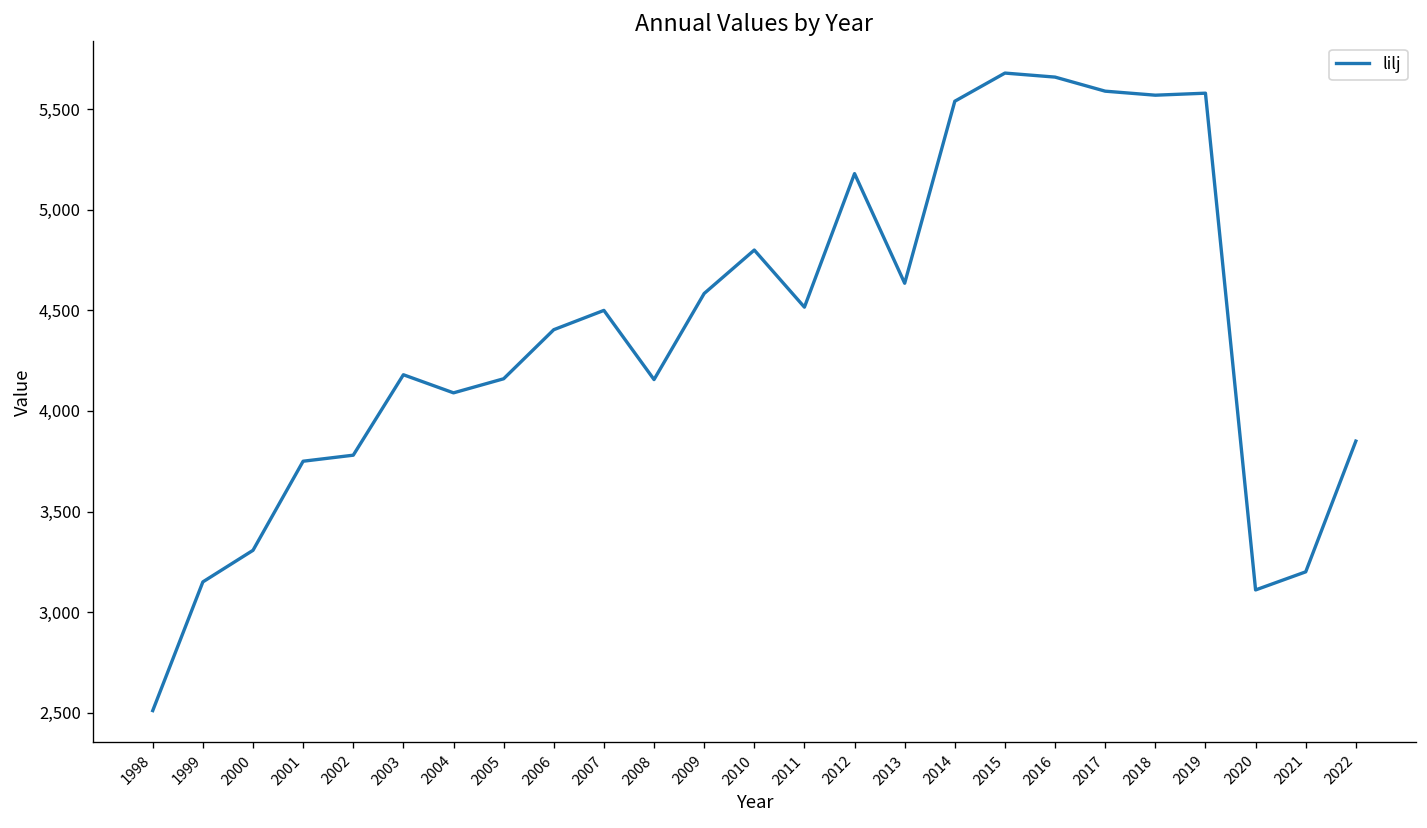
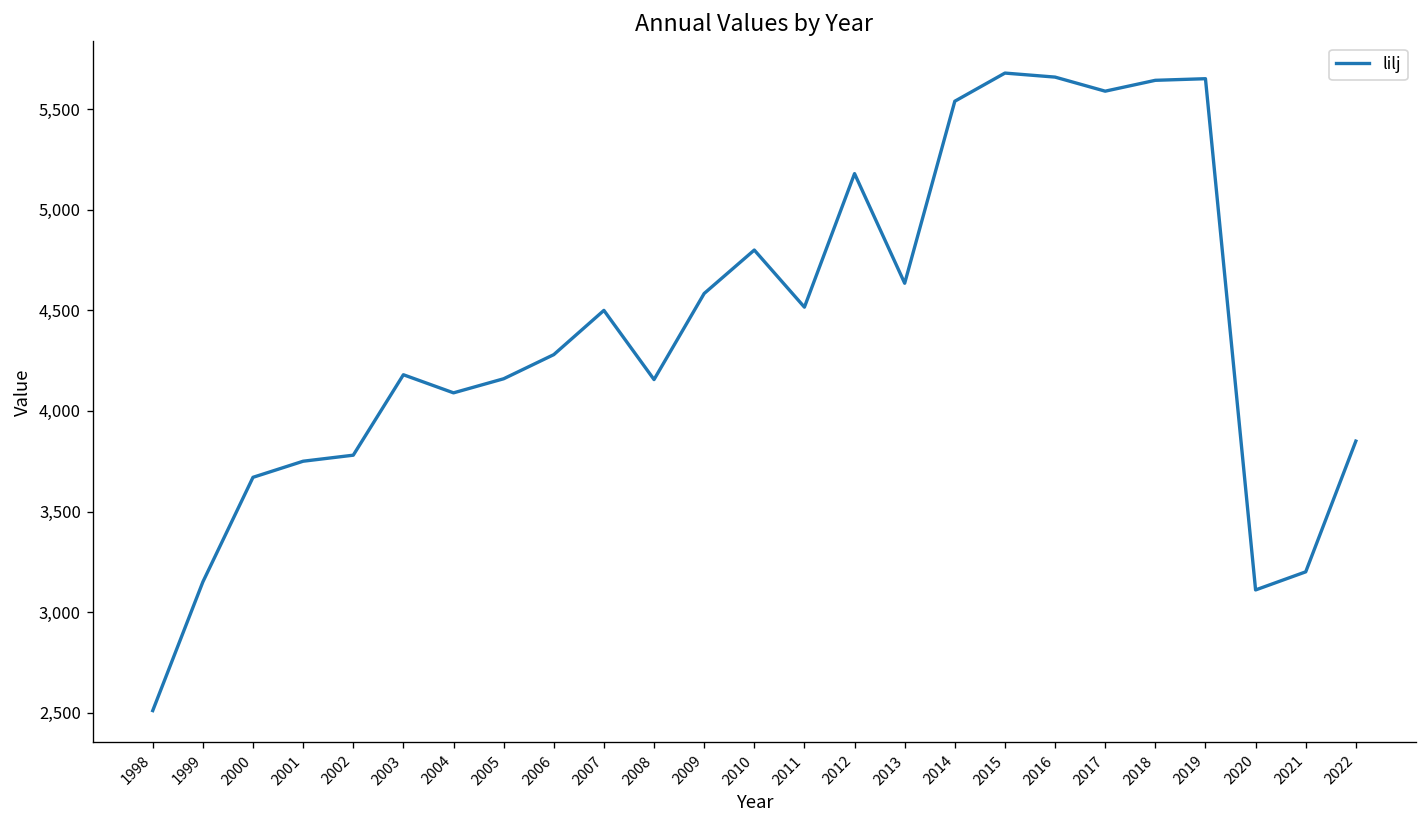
  {
    "1998": "2,510",
    "1999": "3,150",
-   "2000": "3,310",
+   "2000": "3,670",
    "2001": "3,750",
    "2002": "3,780",
    "2003": "4,180",
    "2004": "4,090",
    "2005": "4,160",
-   "2006": "4,400",
+   "2006": "4,280",
    "2007": "4,500",
    "2008": "4,160",
    "2009": "4,580",
    "2010": "4,800",
    "2011": "4,520",
    "2012": "5,180",
    "2013": "4,640",
    "2014": "5,540",
    "2015": "5,680",
    "2016": "5,660",
    "2017": "5,590",
-   "2018": "5,570",
-   "2019": "5,580",
+   "2018": "5,640",
+   "2019": "5,650",
    "2020": "3,110",
    "2021": "3,200",
    "2022": "3,850"
  }
